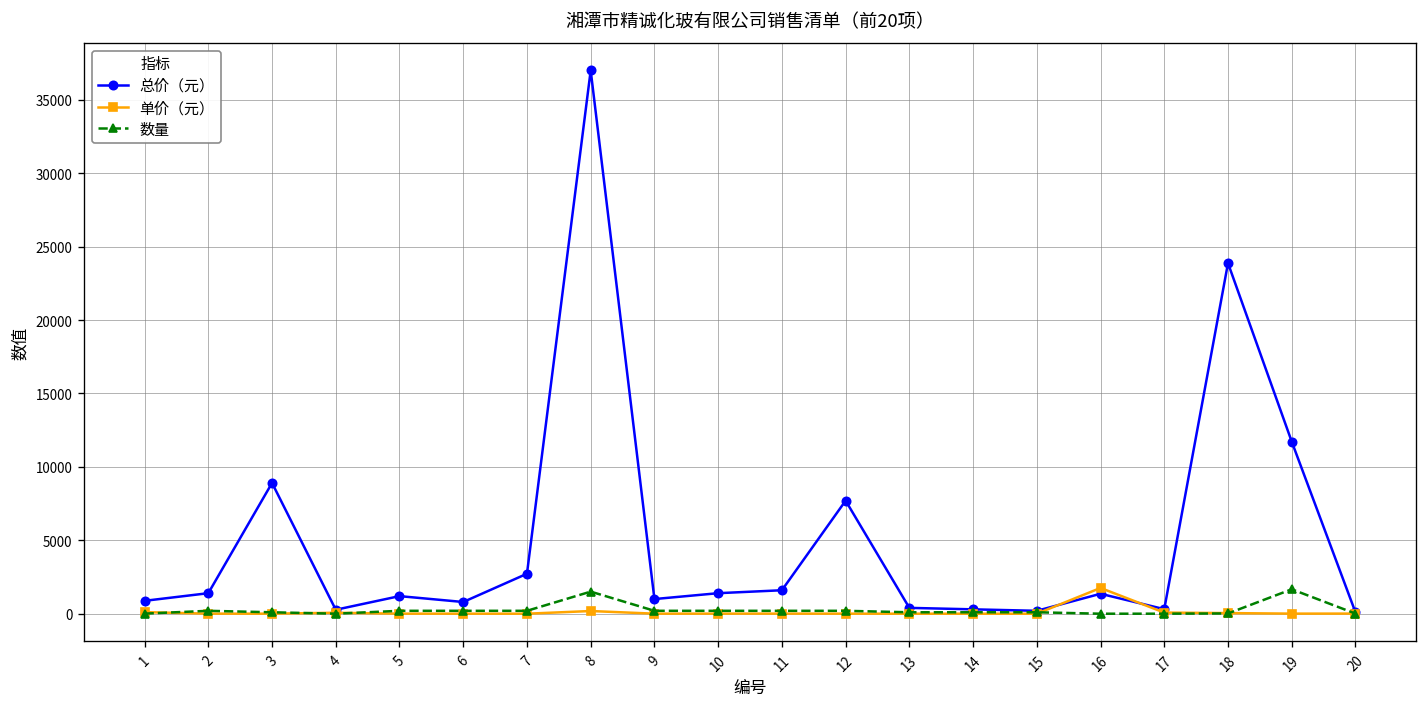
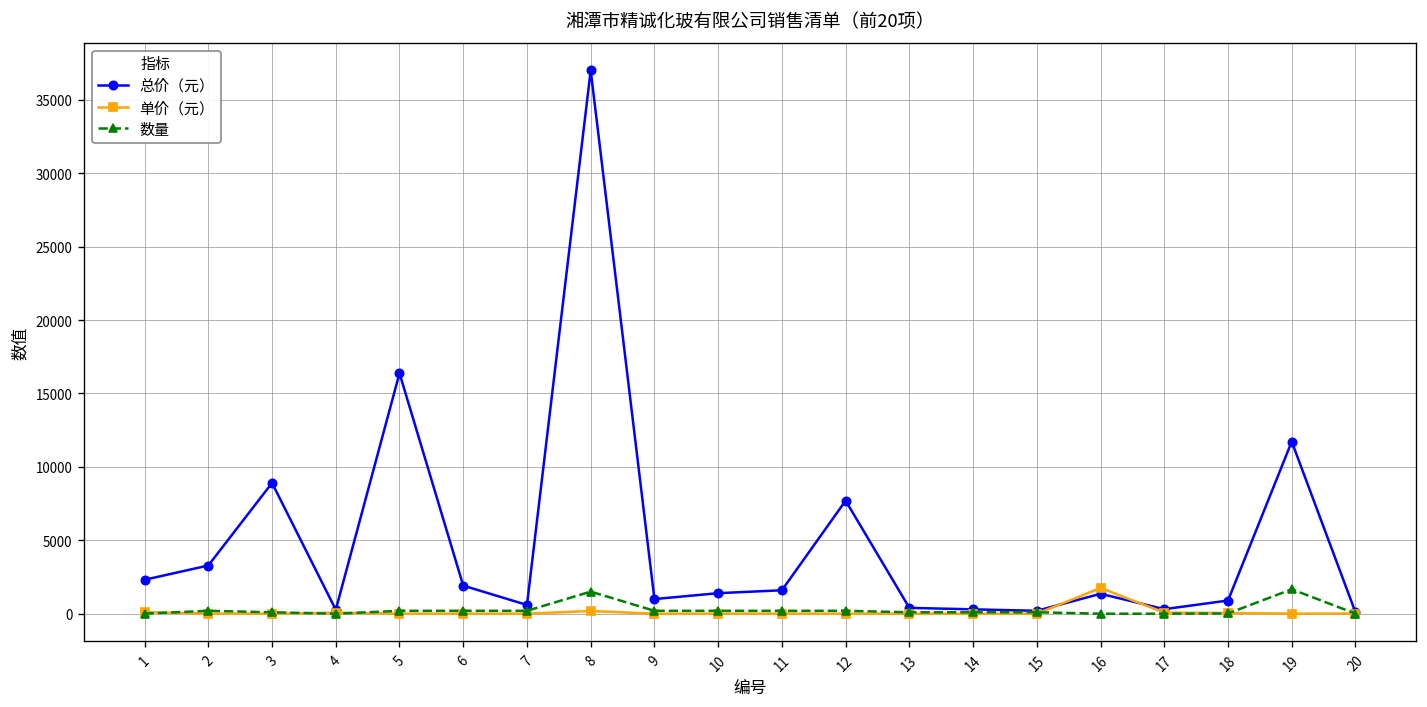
  {
    "总价（元）": {
-     "1": 900,
-     "2": 1400,
+     "1": 2300,
+     "2": 3300,
      "3": 8900,
-     "5": 1200,
-     "6": 800,
-     "7": 2700,
+     "5": 16400,
+     "6": 1900,
+     "7": 600,
      "8": 37000,
      "9": 1000,
      "10": 1400,
      "11": 1600,
      "12": 7700,
      "13": 400,
      "16": 1400,
      "17": 300,
-     "18": 23900,
+     "18": 900,
      "19": 11700
    },
    "单价（元）": {
      "8": 200,
      "16": 1800,
      "19": 0
    },
    "数量": {
      "8": 1500,
      "16": 0,
      "19": 1700
    }
  }
